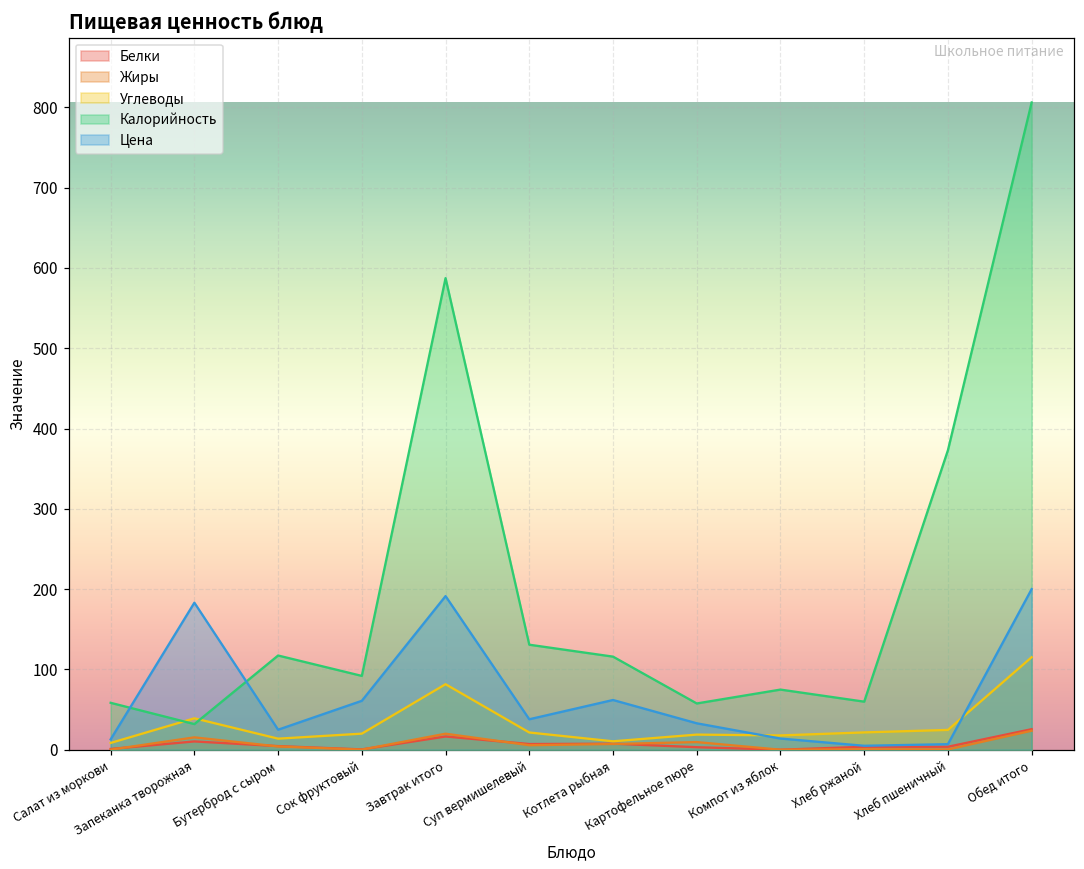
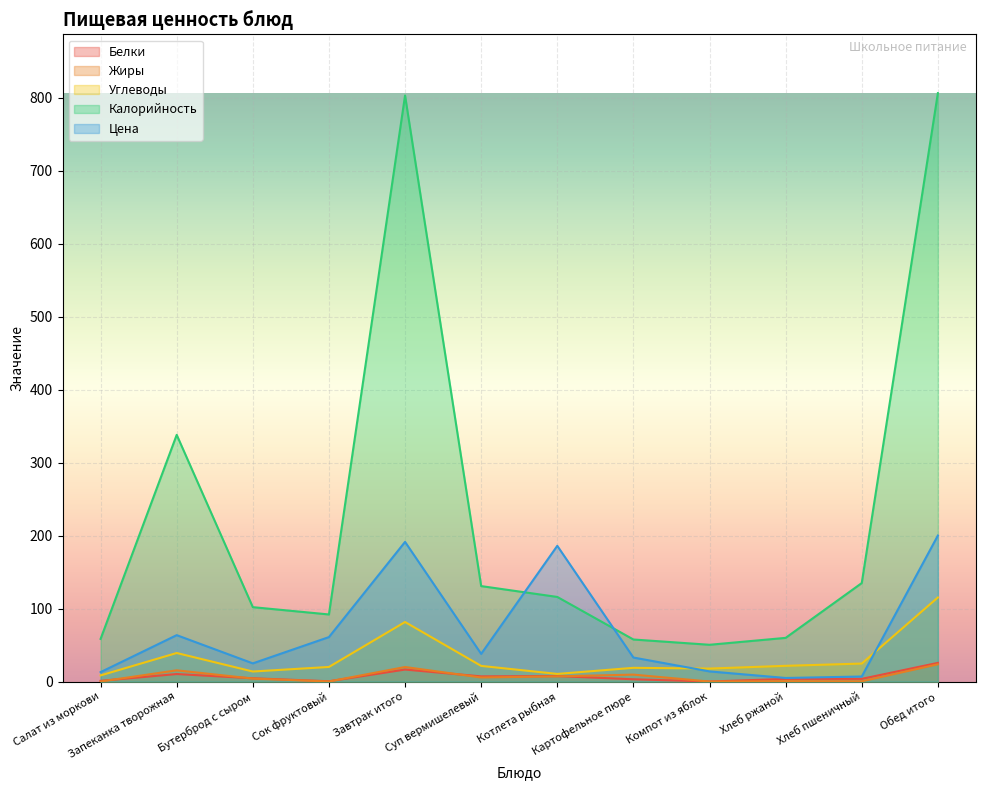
  {
    "Калорийность": {
      "Салат из моркови": 60,
-     "Запеканка творожная": 30,
-     "Бутерброд с сыром": 120,
+     "Запеканка творожная": 340,
+     "Бутерброд с сыром": 100,
      "Сок фруктовый": 90,
-     "Завтрак итого": 590,
+     "Завтрак итого": 800,
      "Суп вермишелевый": 130,
      "Котлета рыбная": 120,
      "Картофельное пюре": 60,
-     "Компот из яблок": 70,
+     "Компот из яблок": 50,
      "Хлеб ржаной": 60,
-     "Хлеб пшеничный": 370,
+     "Хлеб пшеничный": 140,
      "Обед итого": 810
    },
    "Цена": {
      "Салат из моркови": 10,
-     "Запеканка творожная": 180,
+     "Запеканка творожная": 60,
      "Бутерброд с сыром": 30,
      "Сок фруктовый": 60,
      "Завтрак итого": 190,
      "Суп вермишелевый": 40,
-     "Котлета рыбная": 60,
+     "Котлета рыбная": 190,
      "Картофельное пюре": 30,
      "Компот из яблок": 10,
      "Обед итого": 200
    }
  }
